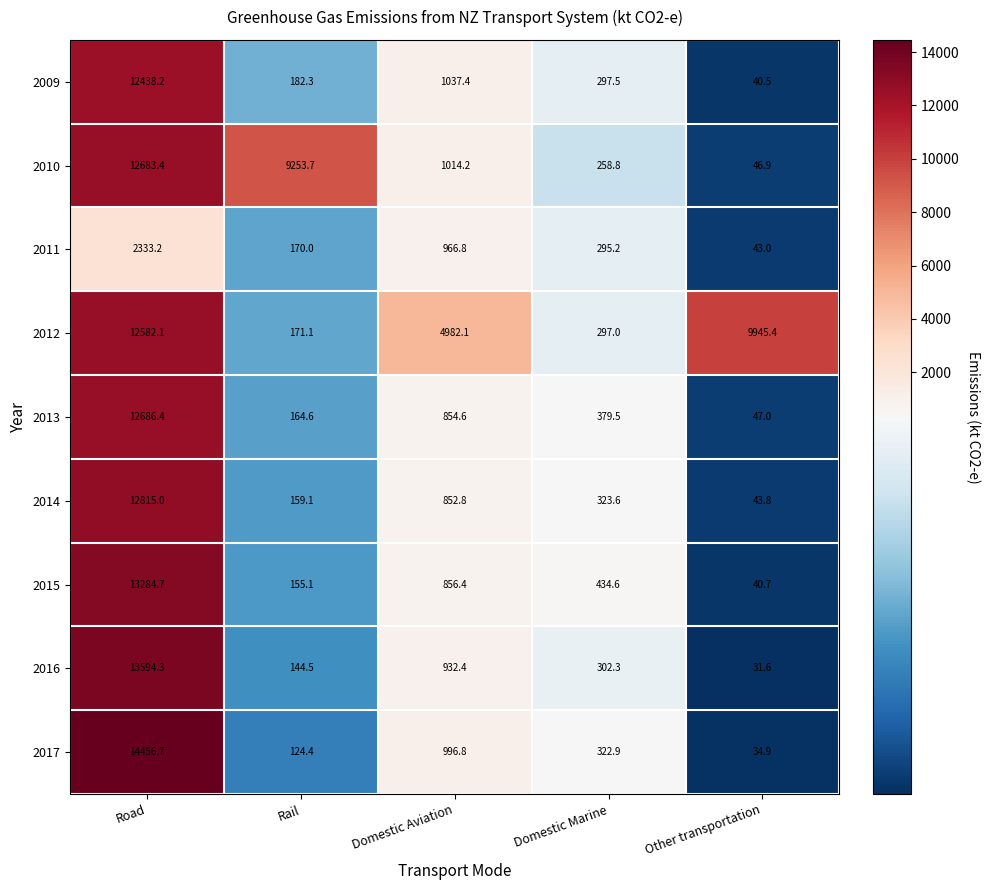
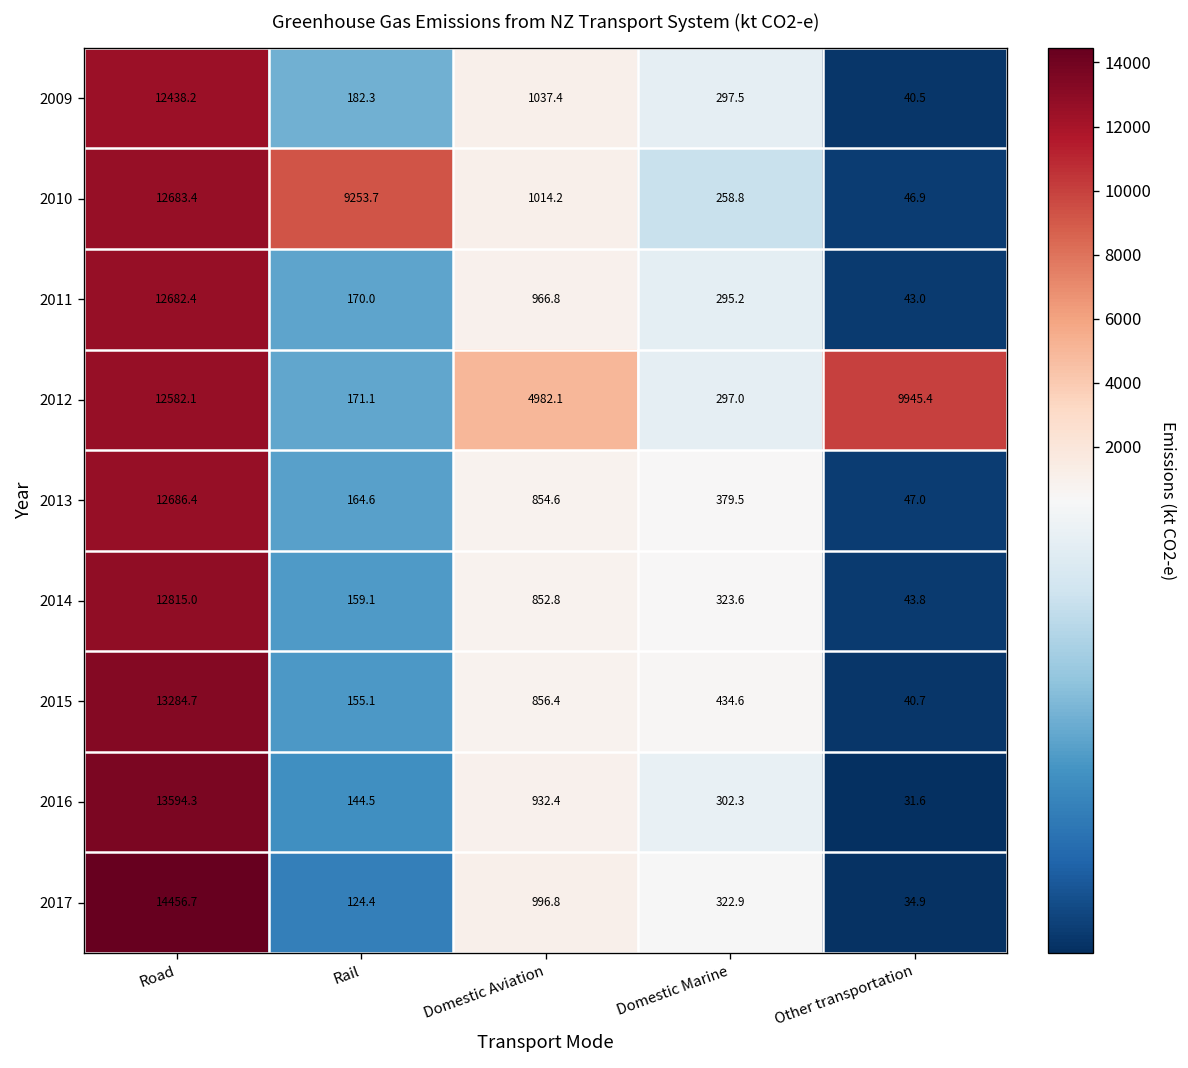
  {
    "2009": {
      "Road": 12438.2,
      "Rail": 182.3,
      "Domestic Aviation": 1037.4,
      "Domestic Marine": 297.5,
      "Other transportation": 40.5
    },
    "2010": {
      "Road": 12683.4,
      "Rail": 9253.7,
      "Domestic Aviation": 1014.2,
      "Domestic Marine": 258.8,
      "Other transportation": 46.9
    },
    "2011": {
-     "Road": 2333.2,
+     "Road": 12682.4,
      "Rail": 170.0,
      "Domestic Aviation": 966.8,
      "Domestic Marine": 295.2,
      "Other transportation": 43.0
    },
    "2012": {
      "Road": 12582.1,
      "Rail": 171.1,
      "Domestic Aviation": 4982.1,
      "Domestic Marine": 297.0,
      "Other transportation": 9945.4
    },
    "2013": {
      "Road": 12686.4,
      "Rail": 164.6,
      "Domestic Aviation": 854.6,
      "Domestic Marine": 379.5,
      "Other transportation": 47.0
    },
    "2014": {
      "Road": 12815.0,
      "Rail": 159.1,
      "Domestic Aviation": 852.8,
      "Domestic Marine": 323.6,
      "Other transportation": 43.8
    },
    "2015": {
      "Road": 13284.7,
      "Rail": 155.1,
      "Domestic Aviation": 856.4,
      "Domestic Marine": 434.6,
      "Other transportation": 40.7
    },
    "2016": {
      "Road": 13594.3,
      "Rail": 144.5,
      "Domestic Aviation": 932.4,
      "Domestic Marine": 302.3,
      "Other transportation": 31.6
    },
    "2017": {
      "Road": 14456.7,
      "Rail": 124.4,
      "Domestic Aviation": 996.8,
      "Domestic Marine": 322.9,
      "Other transportation": 34.9
    }
  }
